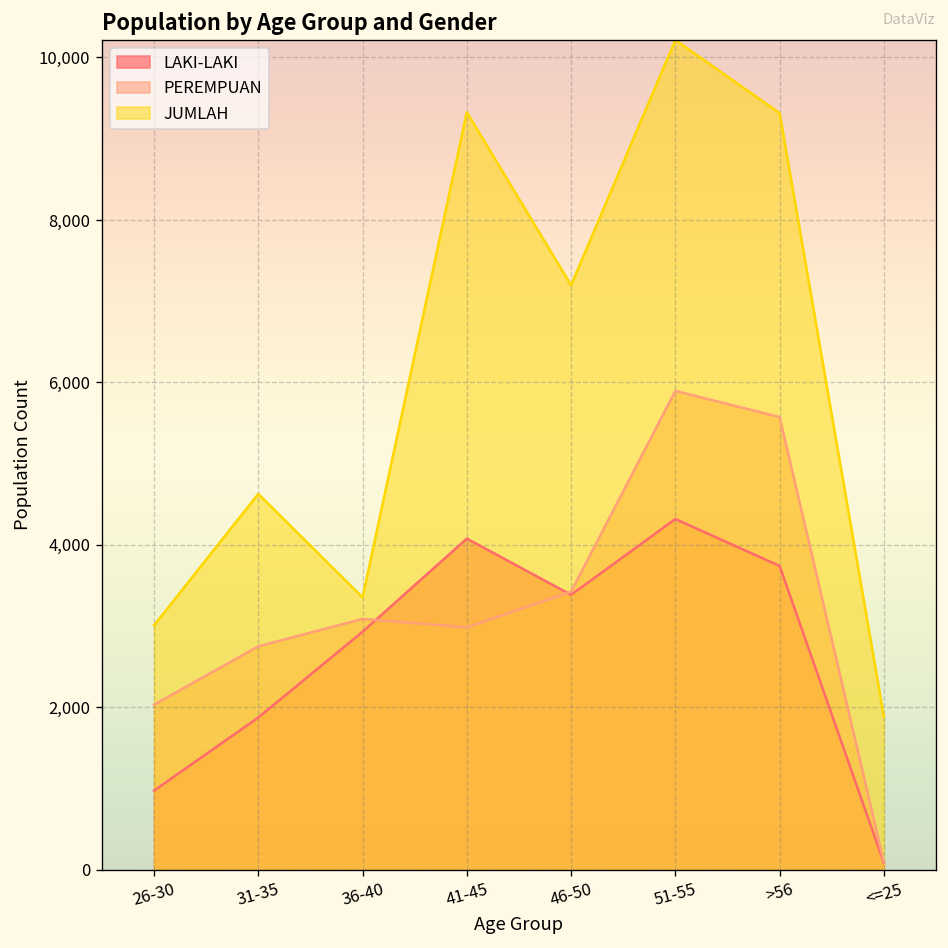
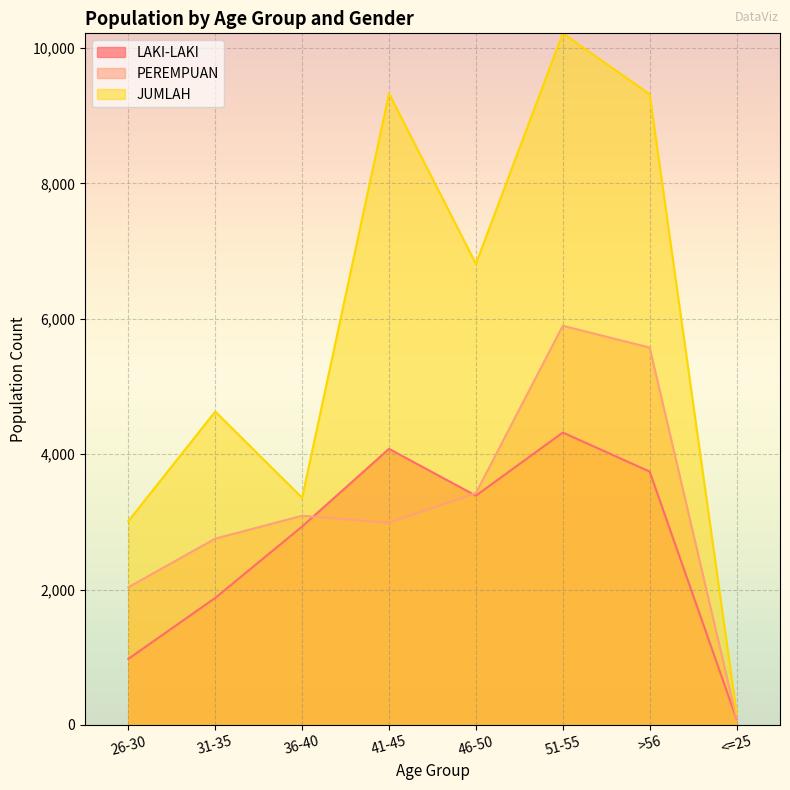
  {
    "JUMLAH": {
      "26-30": "3,000",
      "31-35": "4,600",
      "36-40": "3,400",
      "41-45": "9,300",
-     "46-50": "7,200",
+     "46-50": "6,800",
      "51-55": "10,200",
      ">56": "9,300",
-     "<=25": "1,900"
+     "<=25": "200"
    }
  }
